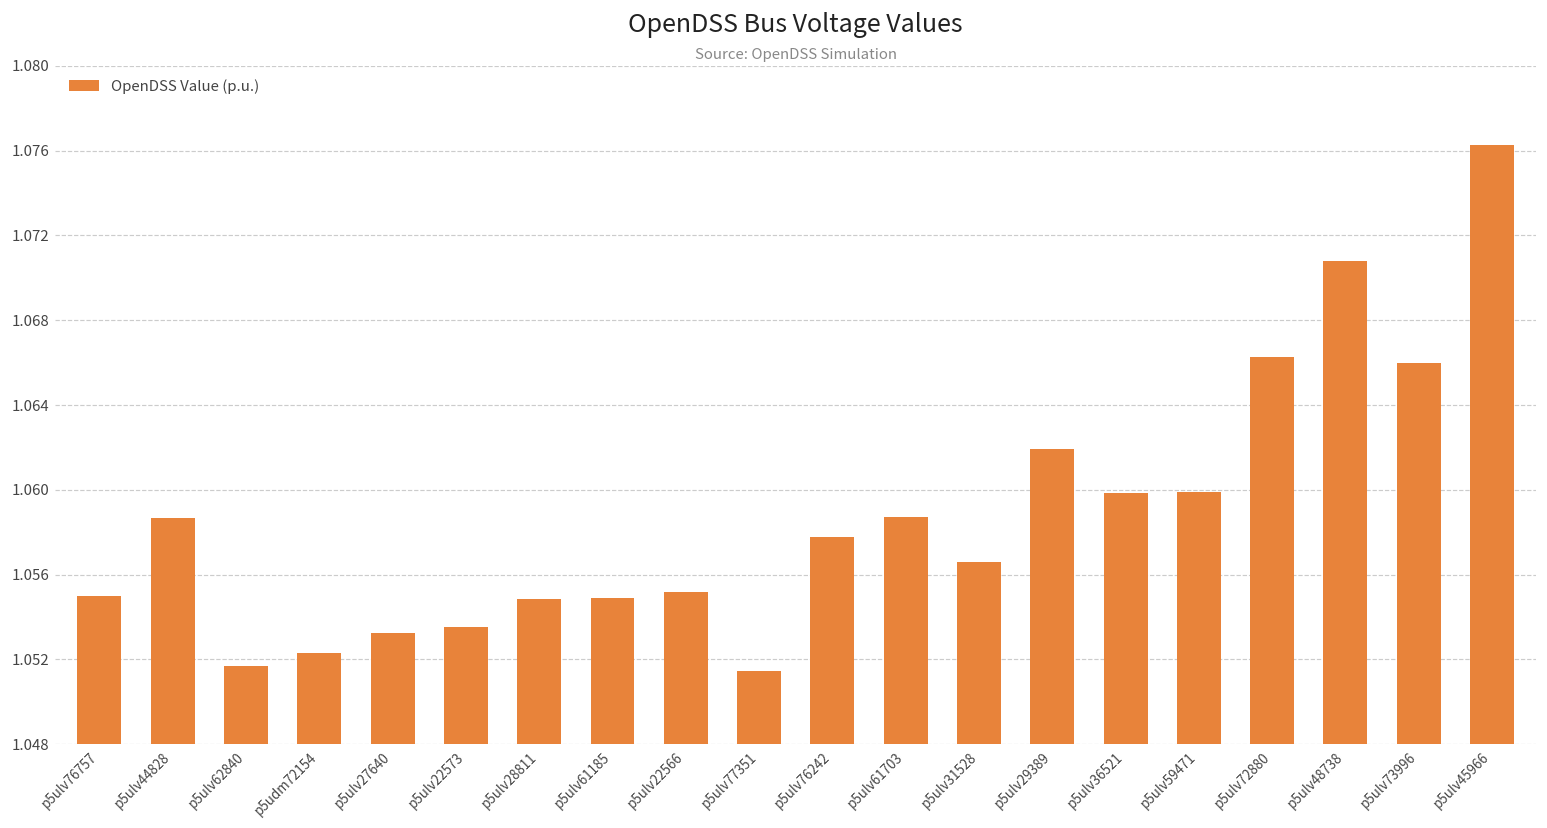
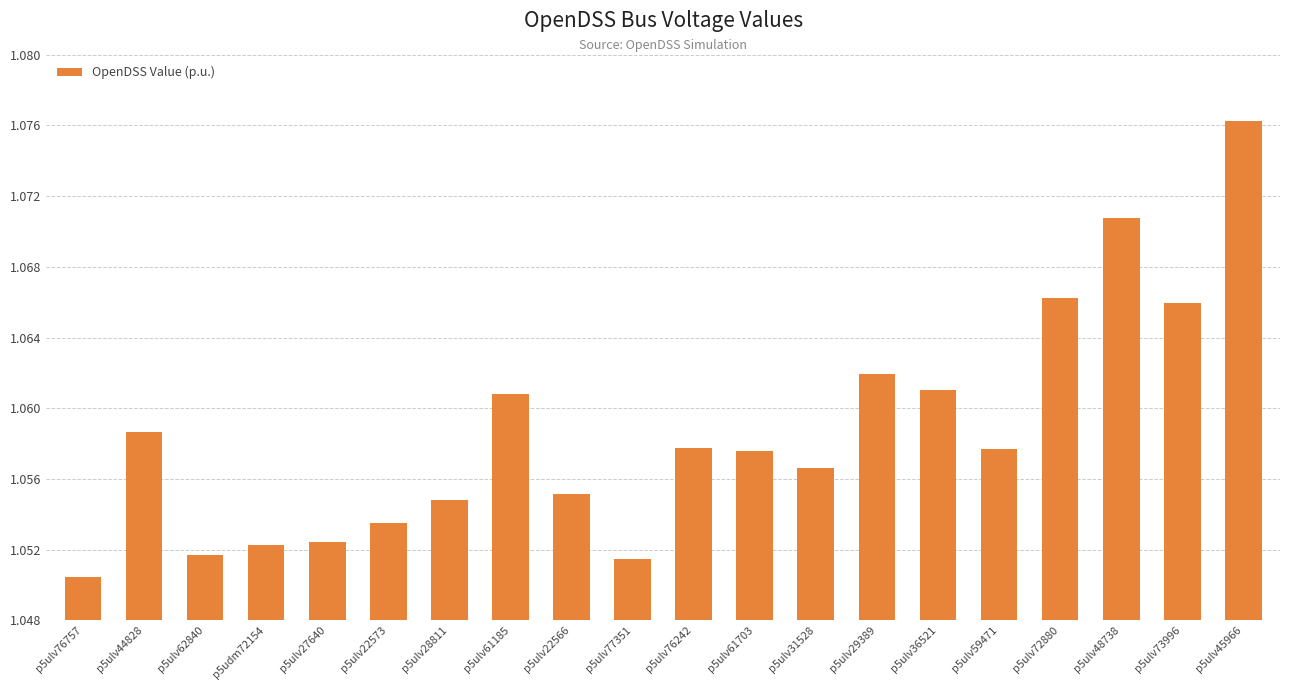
  {
-   "p5ulv76757": 1.0550,
+   "p5ulv76757": 1.0504,
    "p5ulv44828": 1.0587,
    "p5ulv62840": 1.0517,
    "p5udm72154": 1.0523,
-   "p5ulv27640": 1.0532,
+   "p5ulv27640": 1.0524,
    "p5ulv22573": 1.0535,
    "p5ulv28811": 1.0548,
-   "p5ulv61185": 1.0549,
+   "p5ulv61185": 1.0608,
    "p5ulv22566": 1.0552,
    "p5ulv77351": 1.0515,
    "p5ulv76242": 1.0578,
-   "p5ulv61703": 1.0587,
+   "p5ulv61703": 1.0576,
    "p5ulv31528": 1.0566,
    "p5ulv29389": 1.0619,
-   "p5ulv36521": 1.0599,
-   "p5ulv59471": 1.0599,
+   "p5ulv36521": 1.0611,
+   "p5ulv59471": 1.0577,
    "p5ulv72880": 1.0662,
    "p5ulv48738": 1.0708,
    "p5ulv73996": 1.0660,
    "p5ulv45966": 1.0762
  }
